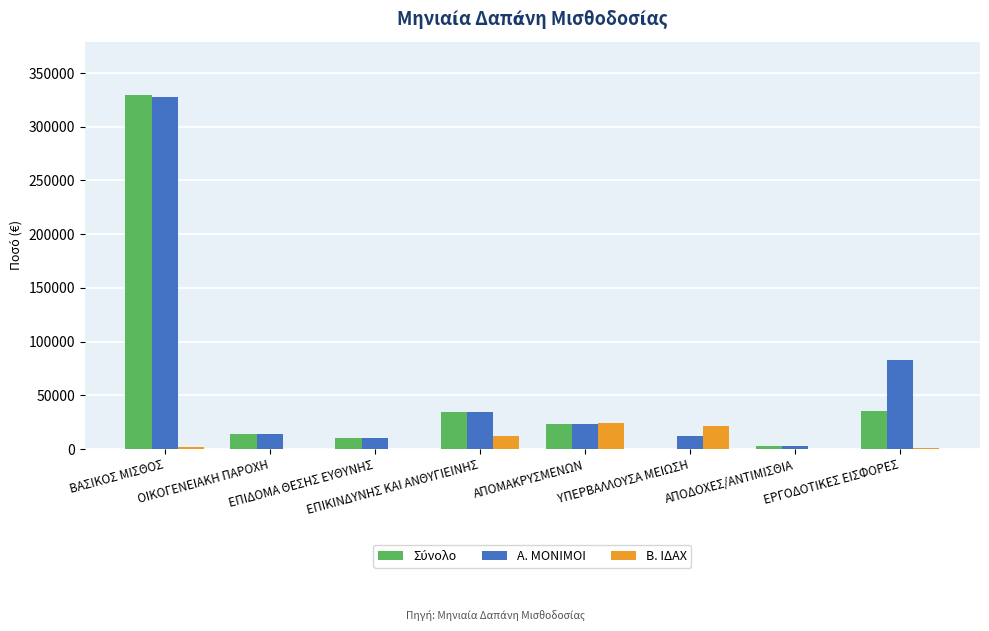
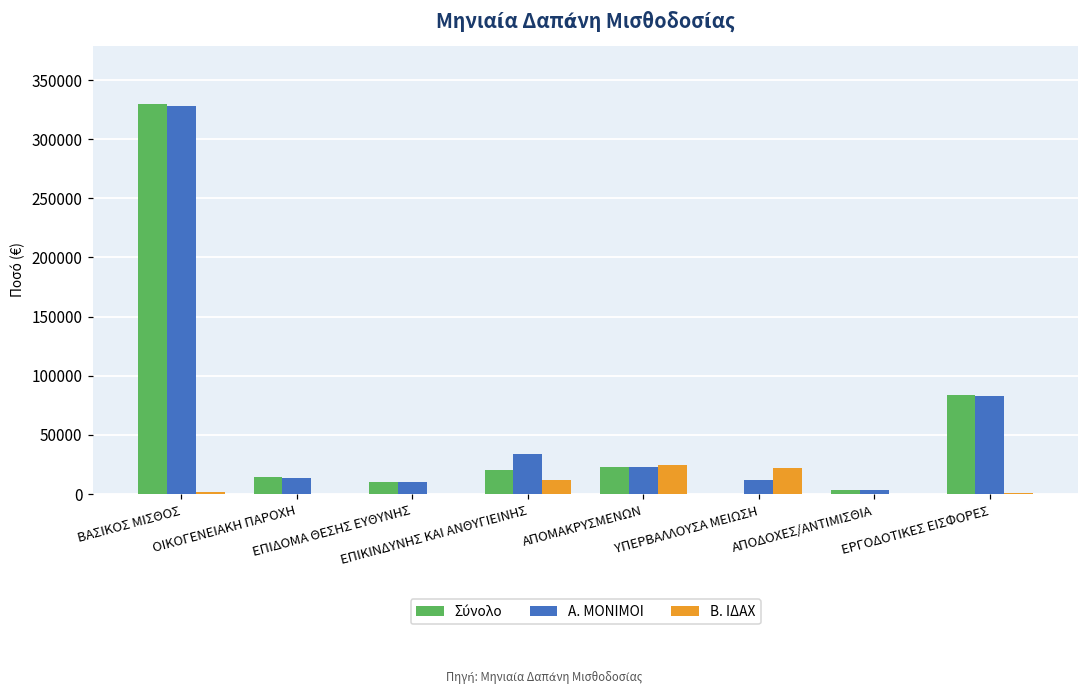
  {
    "Σύνολο": {
      "ΒΑΣΙΚΟΣ ΜΙΣΘΟΣ": 330000,
      "ΟΙΚΟΓΕΝΕΙΑΚΗ ΠΑΡΟΧΗ": 14000,
      "ΕΠΙΔΟΜΑ ΘΕΣΗΣ ΕΥΘΥΝΗΣ": 10000,
-     "ΕΠΙΚΙΝΔΥΝΗΣ ΚΑΙ ΑΝΘΥΓΙΕΙΝΗΣ": 34000,
+     "ΕΠΙΚΙΝΔΥΝΗΣ ΚΑΙ ΑΝΘΥΓΙΕΙΝΗΣ": 20000,
      "ΑΠΟΜΑΚΡΥΣΜΕΝΩΝ": 23000,
      "ΑΠΟΔΟΧΕΣ/ΑΝΤΙΜΙΣΘΙΑ": 3000,
-     "ΕΡΓΟΔΟΤΙΚΕΣ ΕΙΣΦΟΡΕΣ": 35000
+     "ΕΡΓΟΔΟΤΙΚΕΣ ΕΙΣΦΟΡΕΣ": 83000
    },
    "Α. ΜΟΝΙΜΟΙ": {
      "ΒΑΣΙΚΟΣ ΜΙΣΘΟΣ": 328000,
      "ΟΙΚΟΓΕΝΕΙΑΚΗ ΠΑΡΟΧΗ": 14000,
      "ΕΠΙΔΟΜΑ ΘΕΣΗΣ ΕΥΘΥΝΗΣ": 10000,
      "ΕΠΙΚΙΝΔΥΝΗΣ ΚΑΙ ΑΝΘΥΓΙΕΙΝΗΣ": 34000,
      "ΑΠΟΜΑΚΡΥΣΜΕΝΩΝ": 23000,
      "ΥΠΕΡΒΑΛΛΟΥΣΑ ΜΕΙΩΣΗ": 12000,
      "ΑΠΟΔΟΧΕΣ/ΑΝΤΙΜΙΣΘΙΑ": 3000,
      "ΕΡΓΟΔΟΤΙΚΕΣ ΕΙΣΦΟΡΕΣ": 83000
    },
    "Β. ΙΔΑΧ": {
      "ΕΠΙΔΟΜΑ ΘΕΣΗΣ ΕΥΘΥΝΗΣ": 0,
      "ΕΠΙΚΙΝΔΥΝΗΣ ΚΑΙ ΑΝΘΥΓΙΕΙΝΗΣ": 12000,
      "ΑΠΟΜΑΚΡΥΣΜΕΝΩΝ": 24000,
      "ΥΠΕΡΒΑΛΛΟΥΣΑ ΜΕΙΩΣΗ": 21000,
      "ΑΠΟΔΟΧΕΣ/ΑΝΤΙΜΙΣΘΙΑ": 0
    }
  }
